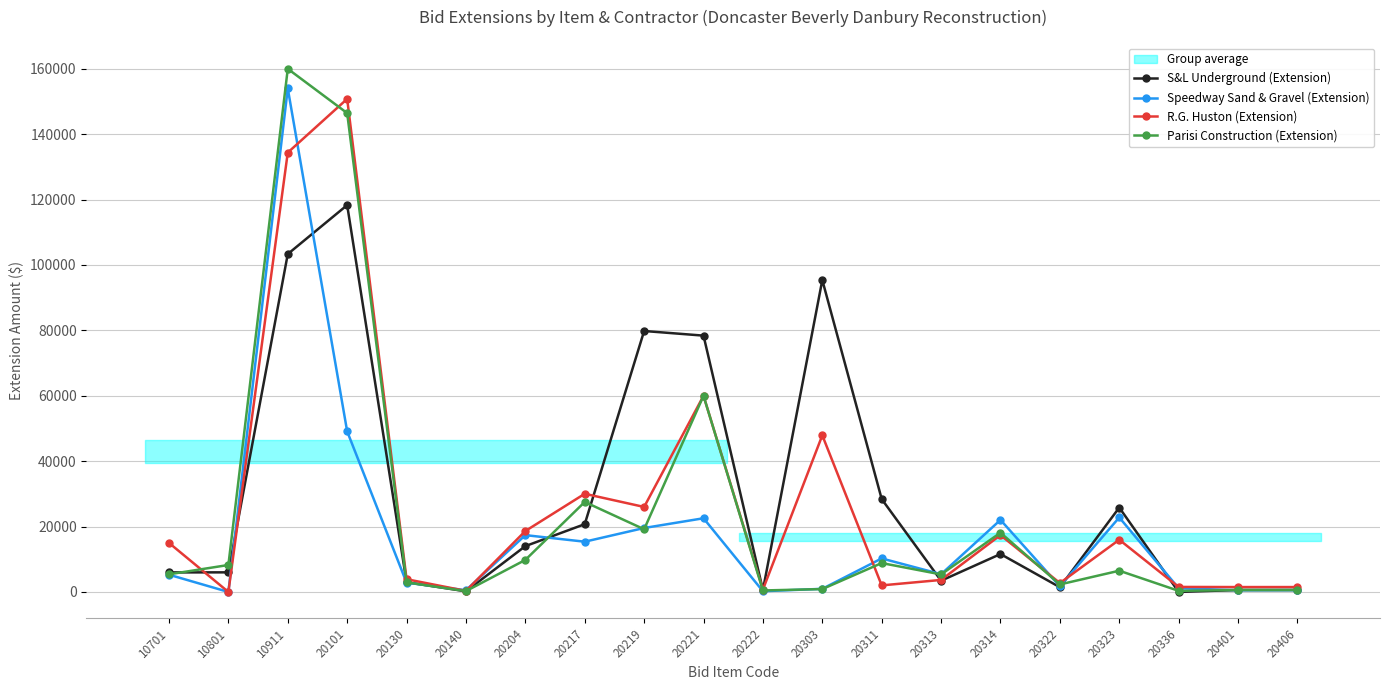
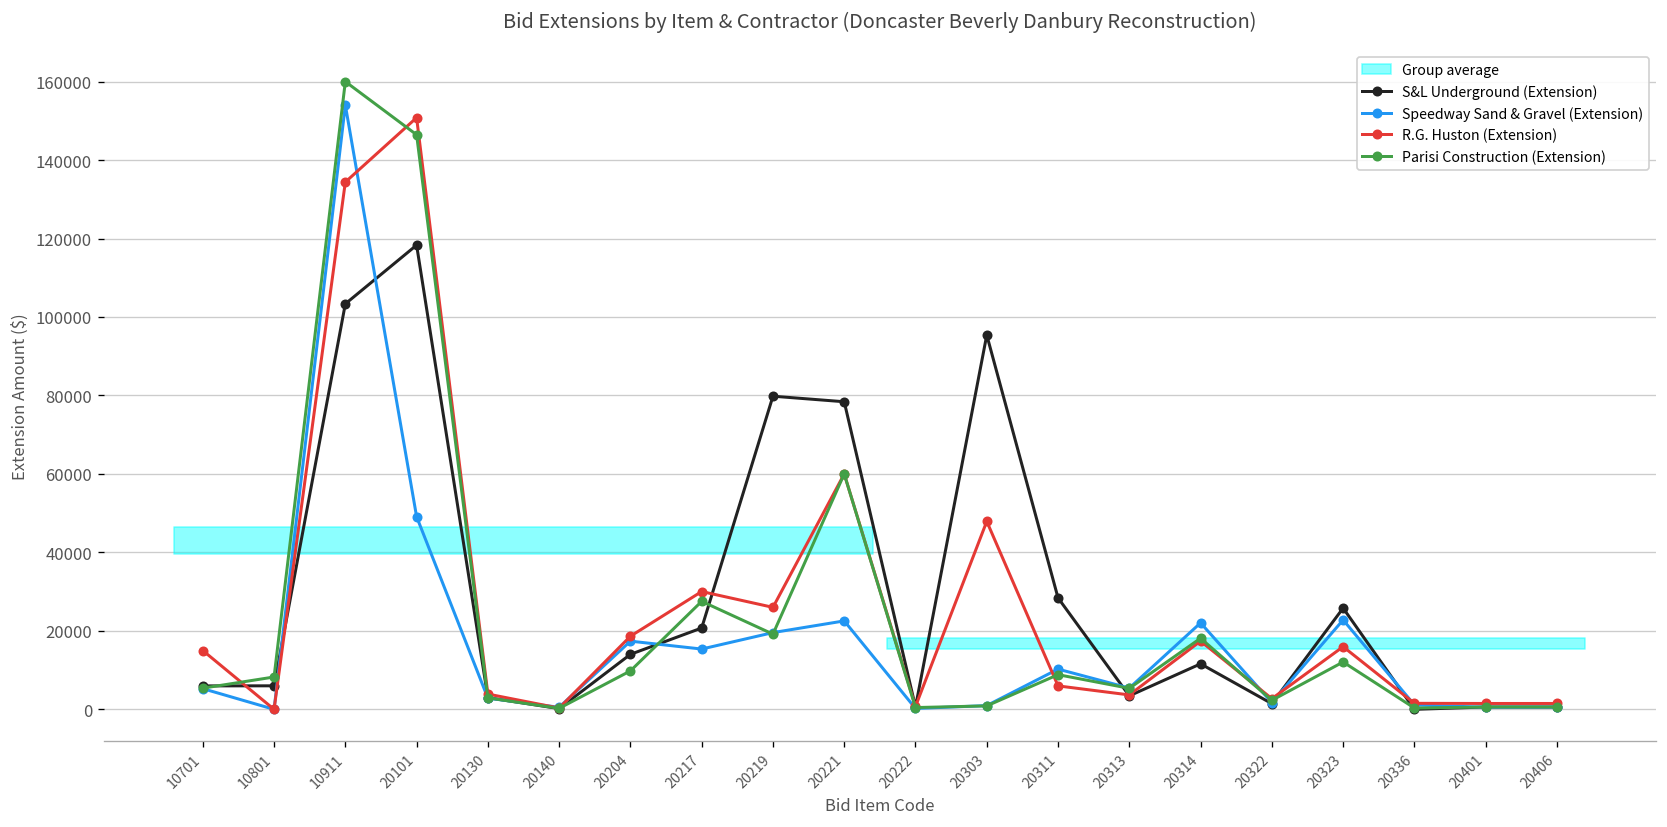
  {
    "S&L Underground (Extension)": {
      "10801": 6000,
      "10911": 103000,
      "20101": 118000,
      "20204": 14000,
      "20217": 21000,
      "20219": 80000,
      "20221": 78000,
      "20303": 95000,
      "20311": 28000,
      "20314": 12000,
      "20323": 26000
    },
    "Speedway Sand & Gravel (Extension)": {
      "10911": 154000,
      "20101": 49000,
      "20204": 17000,
      "20217": 15000,
      "20221": 23000,
      "20311": 10000,
      "20314": 22000,
      "20323": 23000
    },
    "R.G. Huston (Extension)": {
      "10701": 15000,
      "10911": 134000,
      "20101": 151000,
      "20130": 4000,
      "20204": 19000,
      "20217": 30000,
      "20219": 26000,
      "20303": 48000,
-     "20311": 2000,
+     "20311": 6000,
      "20323": 16000,
      "20401": 2000,
      "20406": 2000
    },
    "Parisi Construction (Extension)": {
      "10801": 8000,
      "10911": 160000,
      "20101": 146000,
      "20204": 10000,
      "20217": 28000,
      "20311": 9000,
-     "20323": 7000
+     "20323": 12000
    }
  }
